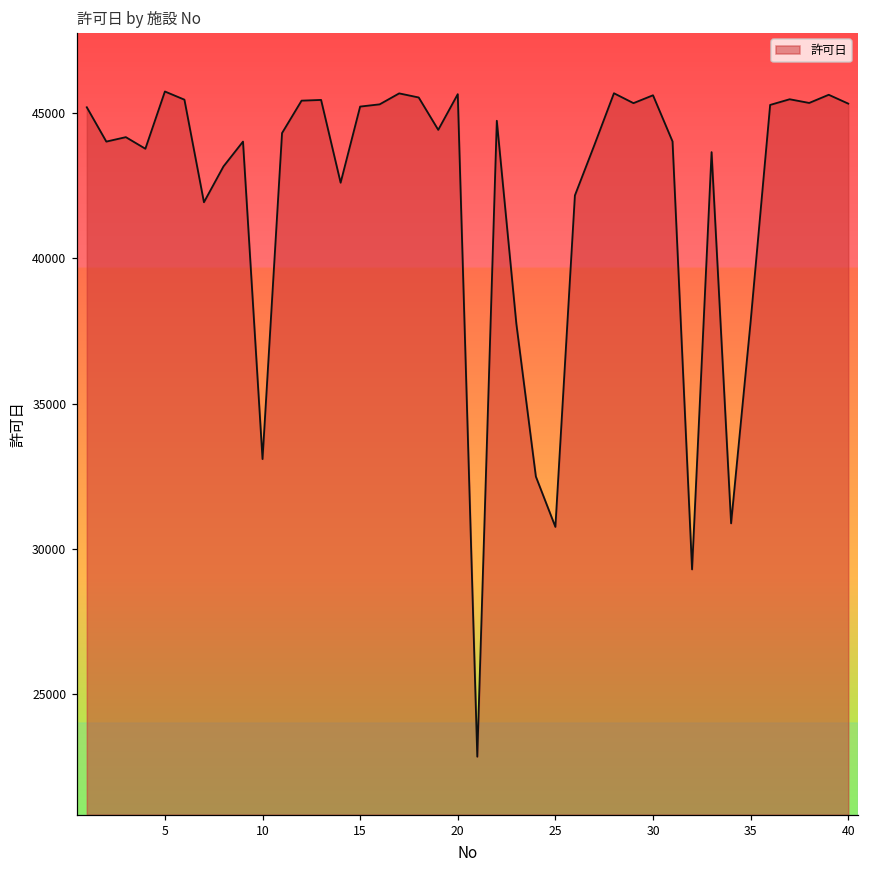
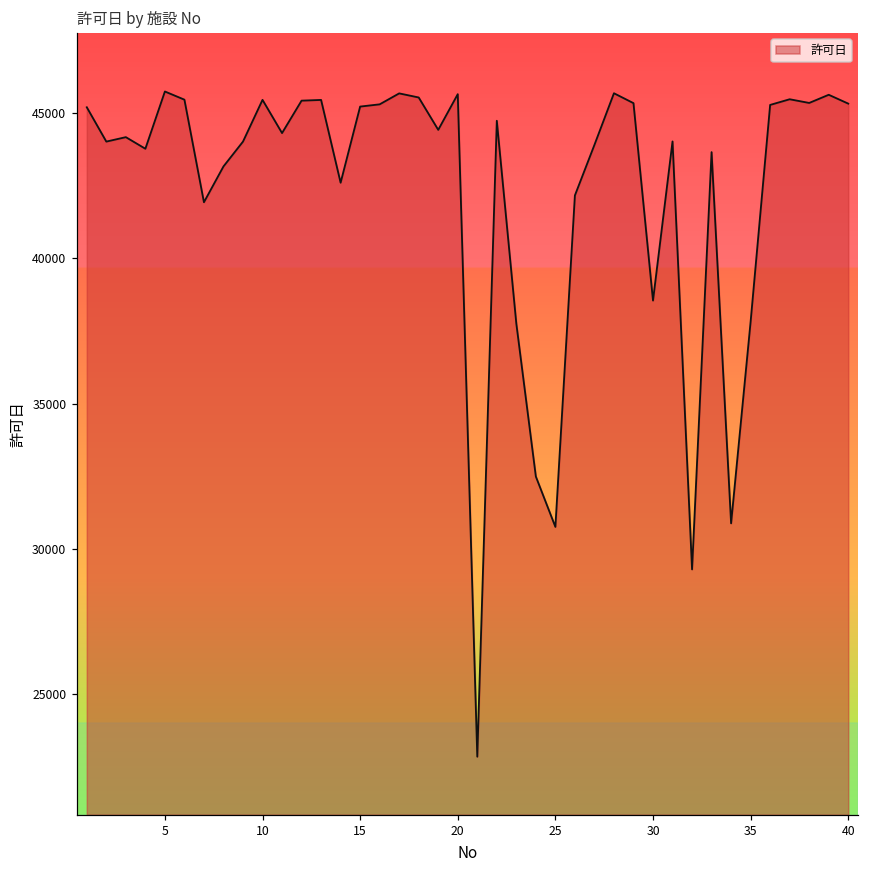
  {
    "5": 45700,
-   "10": 33100,
+   "10": 45500,
    "15": 45200,
    "20": 45700,
    "25": 30800,
-   "30": 45600,
+   "30": 38500,
    "35": 37800,
    "40": 45300
  }
